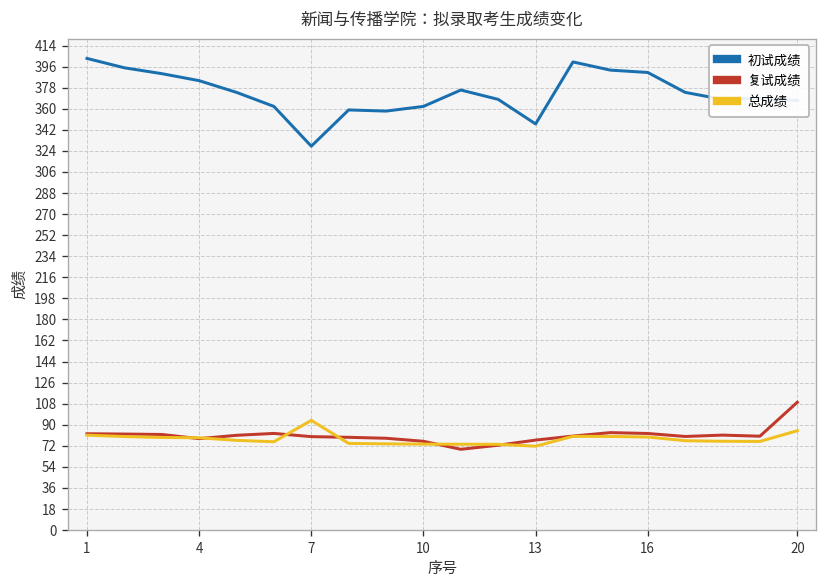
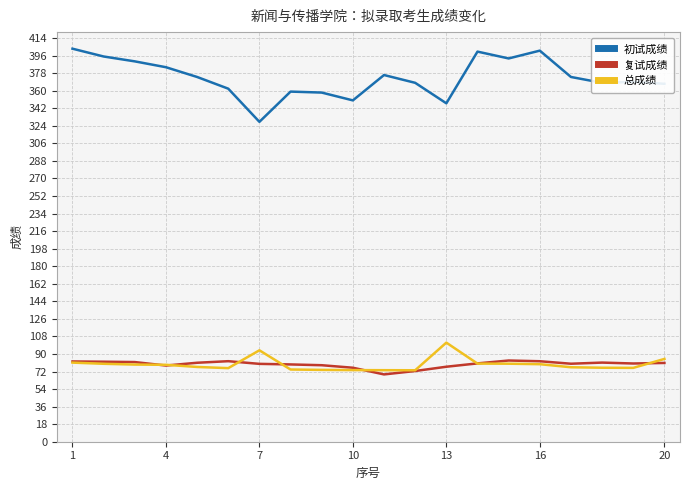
  {
    "初试成绩": {
      "1": 400,
      "4": 380,
      "7": 330,
-     "10": 360,
+     "10": 350,
      "13": 350,
-     "16": 390
+     "16": 400
    },
    "复试成绩": {
      "7": 80,
      "13": 80,
      "16": 80,
-     "20": 110
+     "20": 80
    },
    "总成绩": {
      "7": 90,
-     "13": 70,
+     "13": 100,
      "16": 80,
      "20": 80
    }
  }
